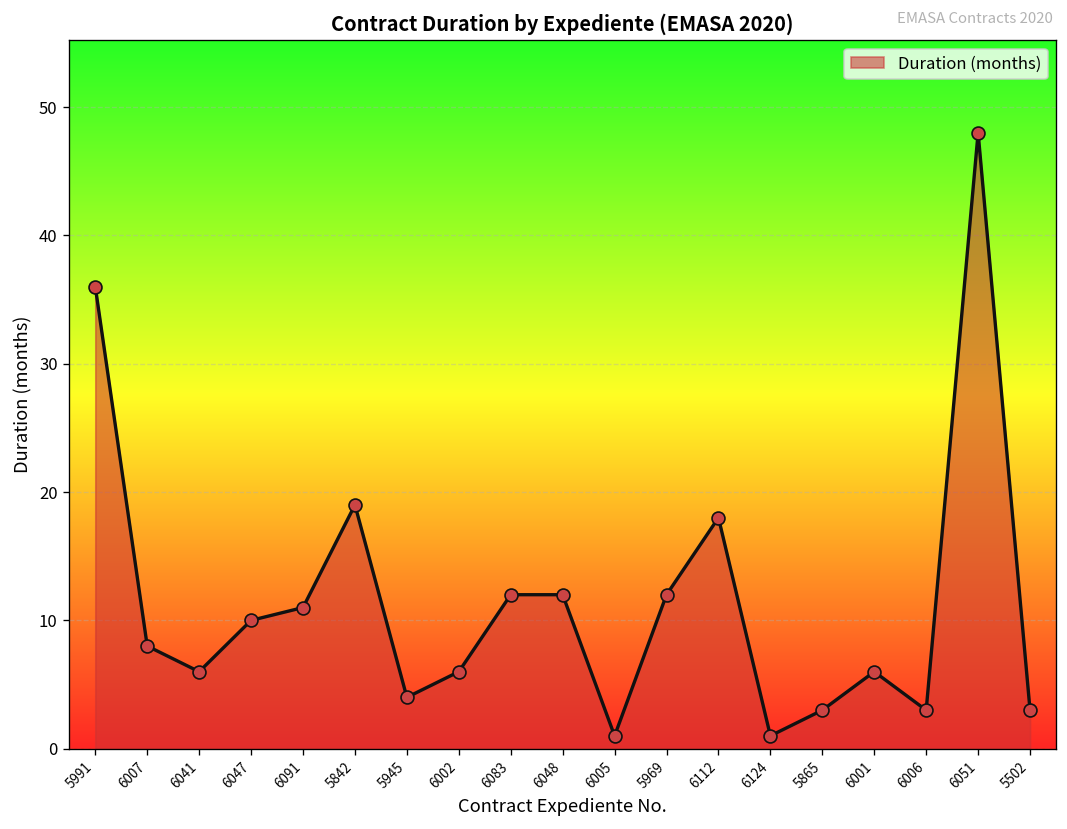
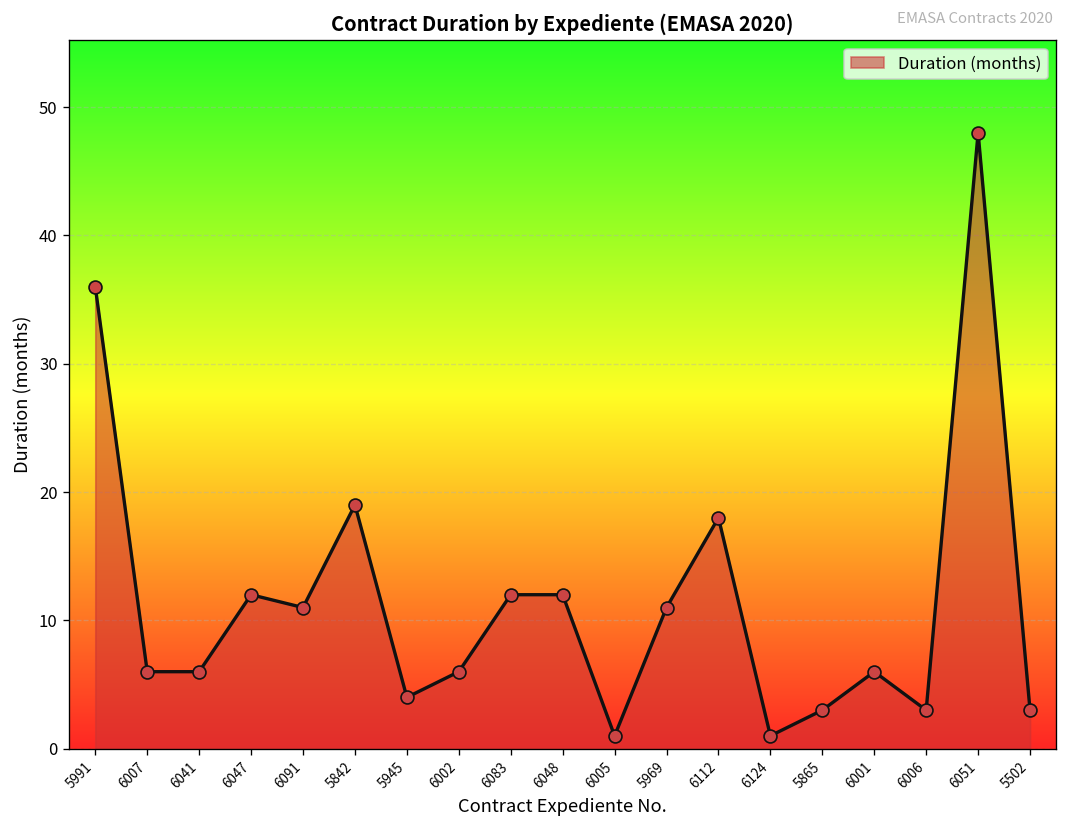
  {
    "5991": 36,
-   "6007": 8,
+   "6007": 6,
    "6041": 6,
-   "6047": 10,
+   "6047": 12,
    "6091": 11,
    "5842": 19,
    "5945": 4,
    "6002": 6,
    "6083": 12,
    "6048": 12,
    "6005": 1,
-   "5969": 12,
+   "5969": 11,
    "6112": 18,
    "6124": 1,
    "5865": 3,
    "6001": 6,
    "6006": 3,
    "6051": 48,
    "5502": 3
  }
